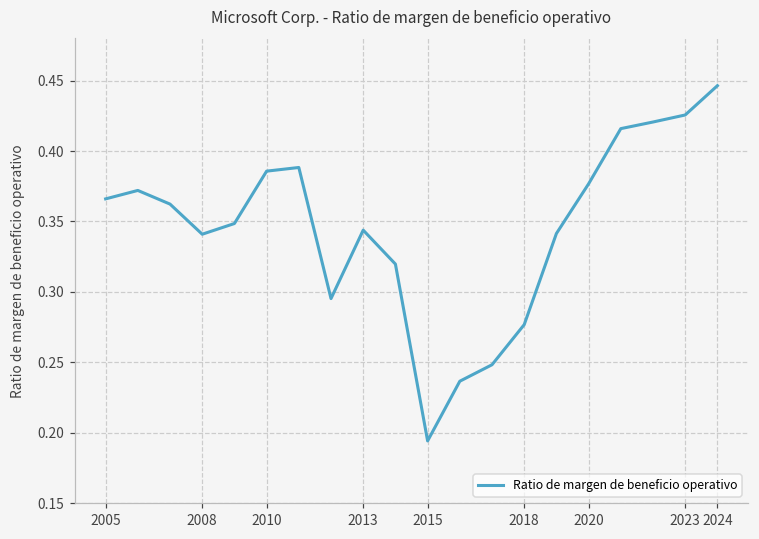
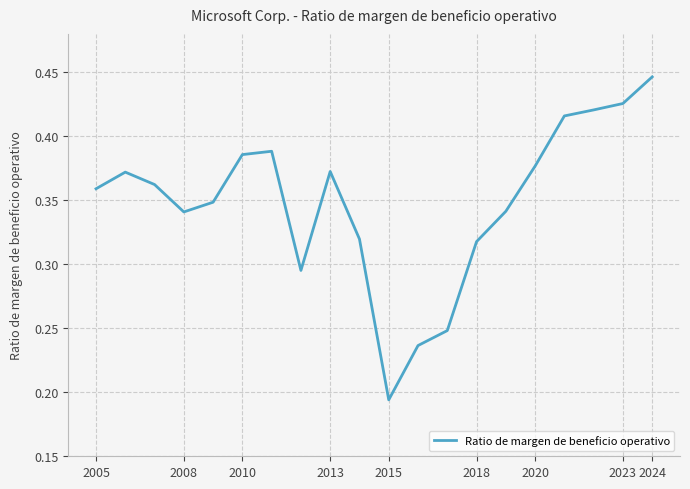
  {
-   "2005": 0.366,
+   "2005": 0.359,
    "2008": 0.341,
    "2010": 0.386,
-   "2013": 0.344,
+   "2013": 0.373,
    "2015": 0.194,
-   "2018": 0.277,
+   "2018": 0.318,
    "2020": 0.377,
    "2023": 0.426,
    "2024": 0.446
  }
